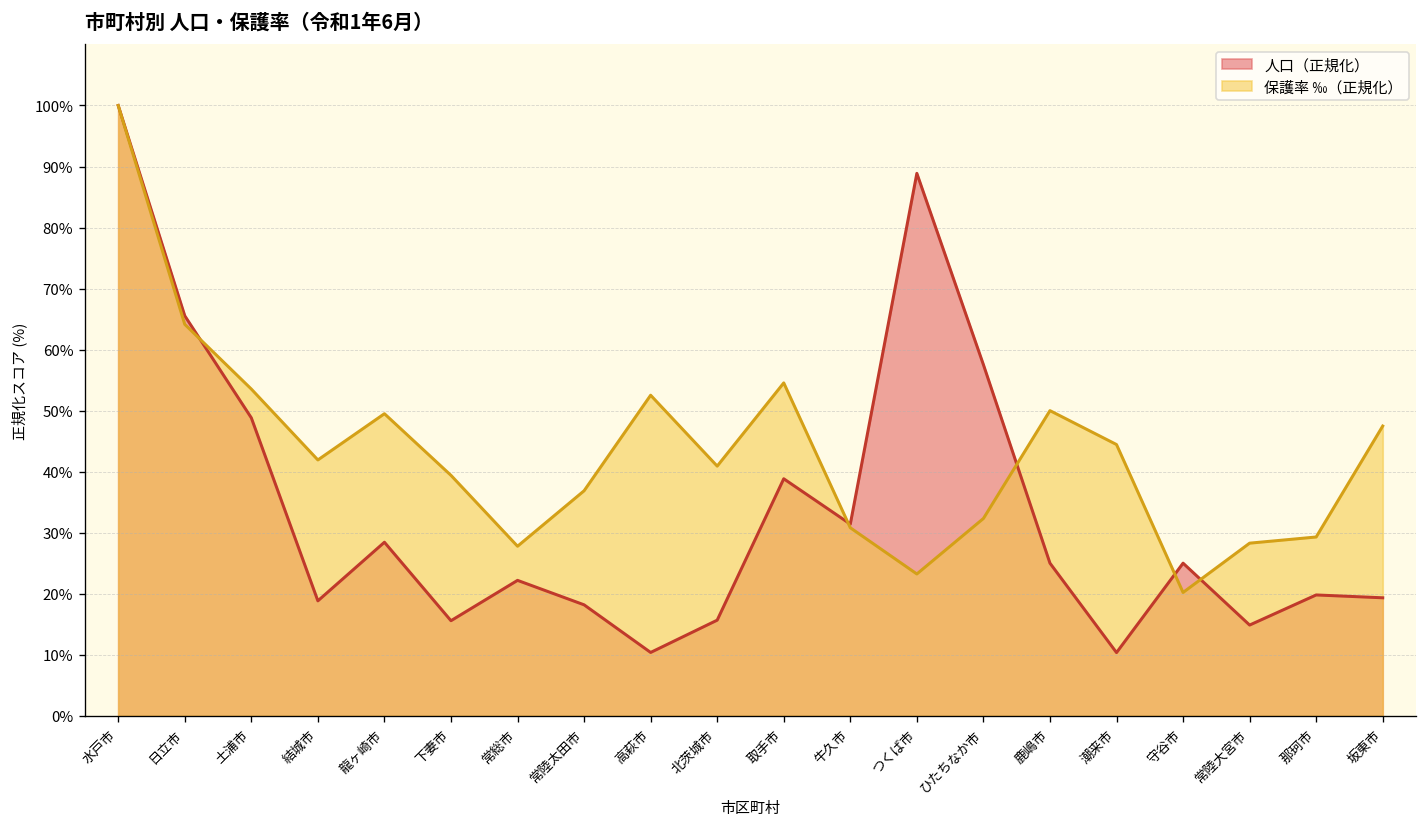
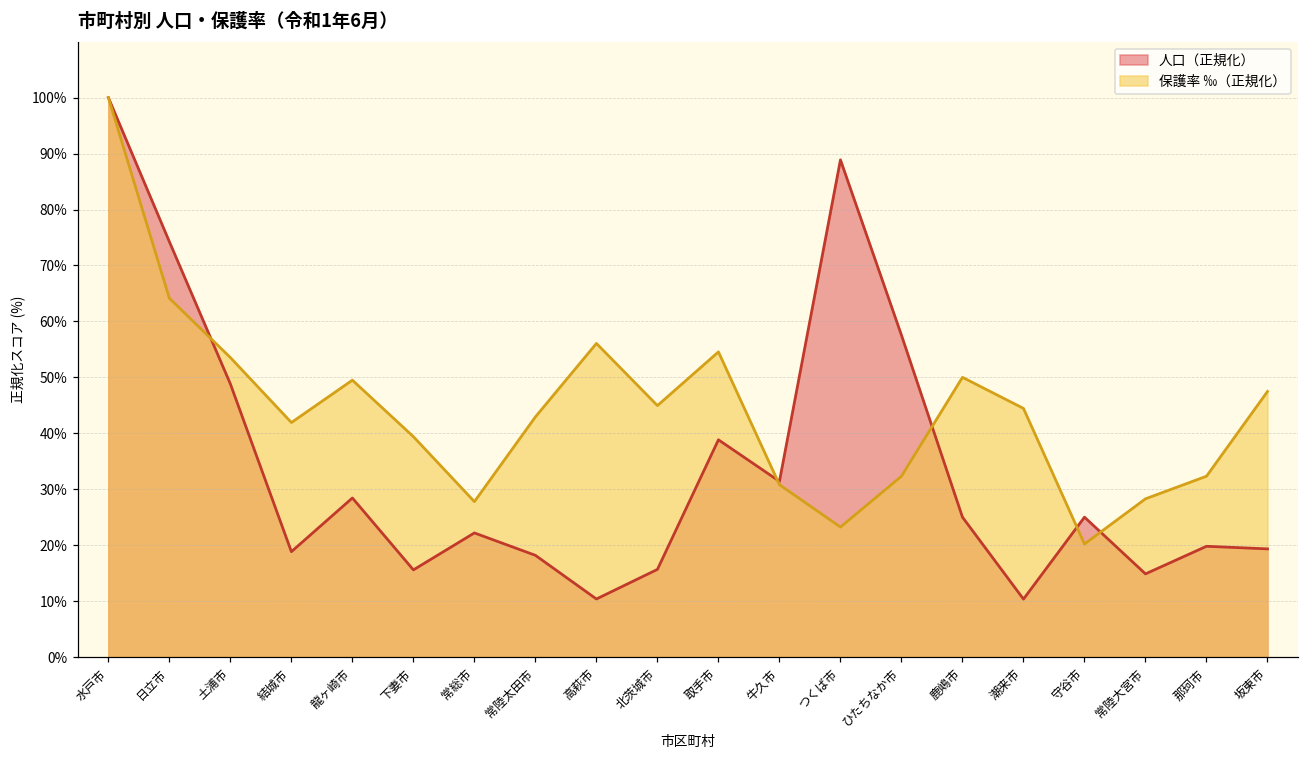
  {
    "人口（正規化）": {
-     "日立市": "66%",
+     "日立市": "74%",
      "土浦市": "49%",
      "結城市": "19%",
      "龍ヶ崎市": "28%",
      "下妻市": "16%",
      "常総市": "22%",
      "常陸太田市": "18%",
      "高萩市": "10%",
      "北茨城市": "16%",
      "取手市": "39%",
      "牛久市": "31%",
      "つくば市": "89%",
      "ひたちなか市": "58%",
      "鹿嶋市": "25%",
      "潮来市": "10%",
      "守谷市": "25%",
      "常陸大宮市": "15%",
      "那珂市": "20%",
      "坂東市": "19%"
    },
    "保護率 ‰（正規化）": {
      "日立市": "64%",
      "土浦市": "54%",
      "結城市": "42%",
      "龍ヶ崎市": "49%",
      "下妻市": "39%",
      "常総市": "28%",
-     "常陸太田市": "37%",
-     "高萩市": "53%",
-     "北茨城市": "41%",
+     "常陸太田市": "43%",
+     "高萩市": "56%",
+     "北茨城市": "45%",
      "取手市": "55%",
      "牛久市": "31%",
      "つくば市": "23%",
      "ひたちなか市": "32%",
      "鹿嶋市": "50%",
      "潮来市": "44%",
      "守谷市": "20%",
      "常陸大宮市": "28%",
-     "那珂市": "29%",
+     "那珂市": "32%",
      "坂東市": "47%"
    }
  }
